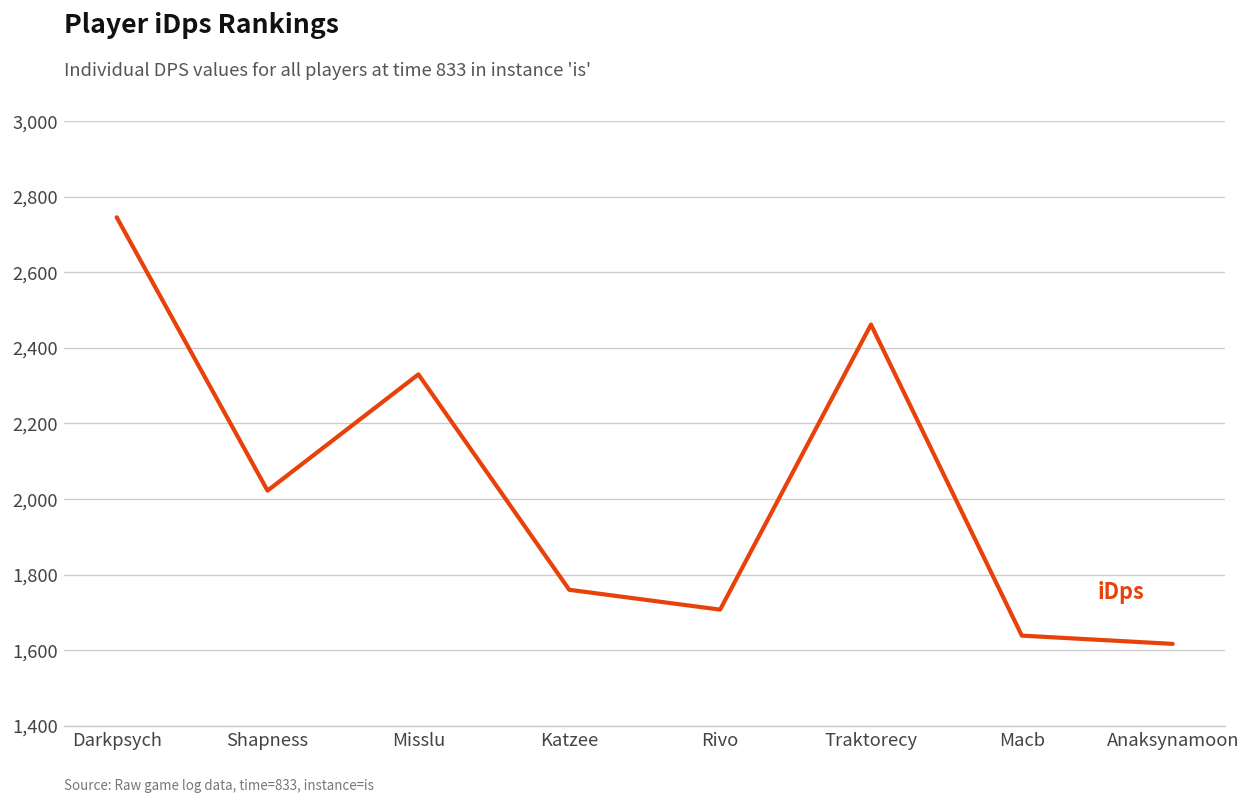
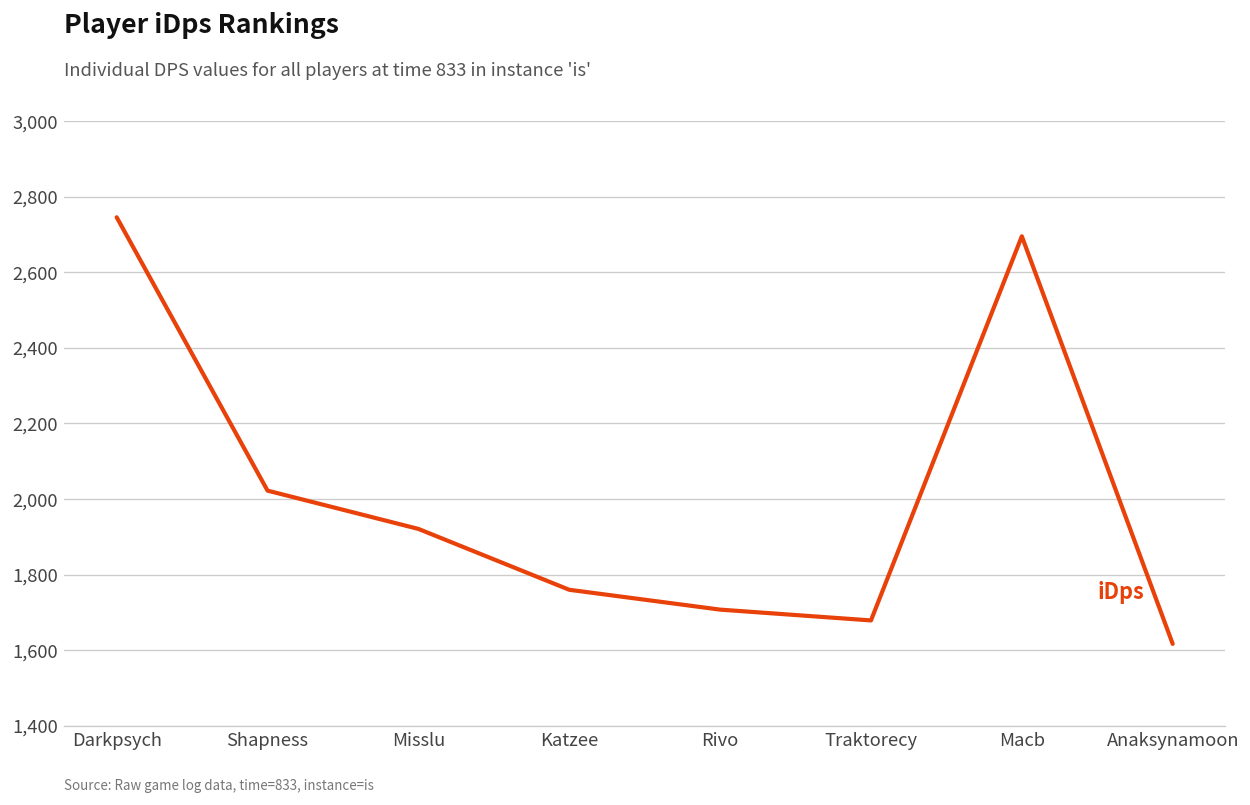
  {
    "Darkpsych": "2,750",
    "Shapness": "2,020",
-   "Misslu": "2,330",
+   "Misslu": "1,920",
    "Katzee": "1,760",
    "Rivo": "1,710",
-   "Traktorecy": "2,460",
-   "Macb": "1,640",
+   "Traktorecy": "1,680",
+   "Macb": "2,700",
    "Anaksynamoon": "1,620"
  }
